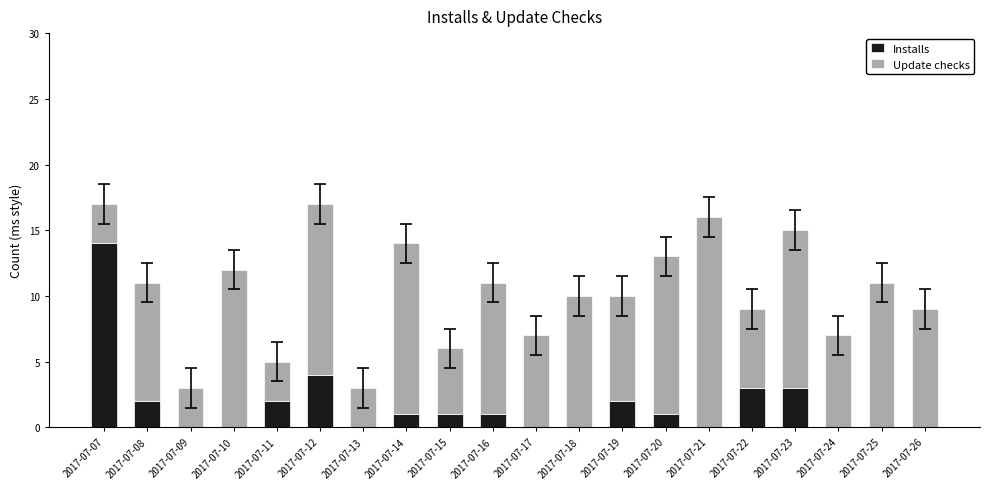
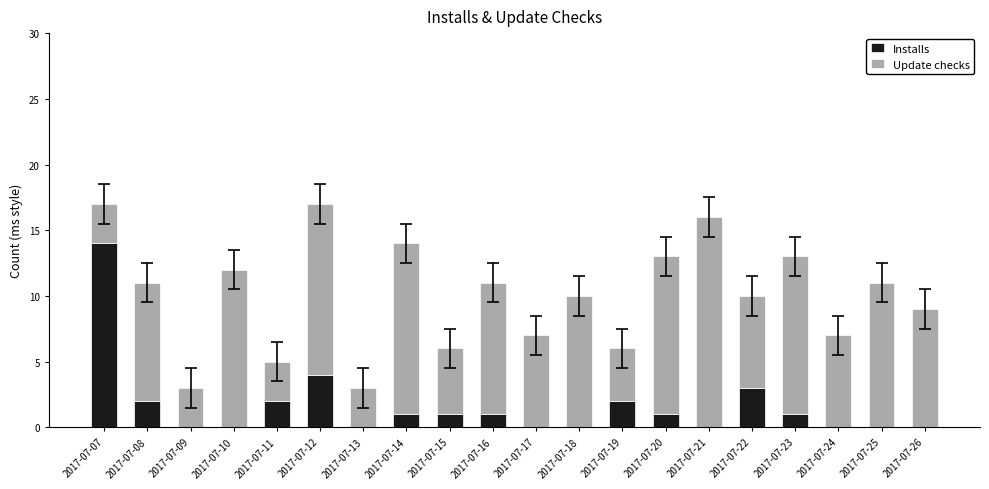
  {
    "Installs": {
      "2017-07-07": 14,
      "2017-07-08": 2,
      "2017-07-09": 0,
      "2017-07-10": 0,
      "2017-07-11": 2,
      "2017-07-12": 4,
      "2017-07-13": 0,
      "2017-07-14": 1,
      "2017-07-15": 1,
      "2017-07-16": 1,
      "2017-07-17": 0,
      "2017-07-18": 0,
      "2017-07-19": 2,
      "2017-07-20": 1,
      "2017-07-21": 0,
      "2017-07-22": 3,
-     "2017-07-23": 3,
+     "2017-07-23": 1,
      "2017-07-24": 0,
      "2017-07-25": 0,
      "2017-07-26": 0
    },
    "Update checks": {
      "2017-07-07": 3,
      "2017-07-08": 9,
      "2017-07-09": 3,
      "2017-07-10": 12,
      "2017-07-11": 3,
      "2017-07-12": 13,
      "2017-07-13": 3,
      "2017-07-14": 13,
      "2017-07-15": 5,
      "2017-07-16": 10,
      "2017-07-17": 7,
      "2017-07-18": 10,
-     "2017-07-19": 8,
+     "2017-07-19": 4,
      "2017-07-20": 12,
      "2017-07-21": 16,
-     "2017-07-22": 6,
+     "2017-07-22": 7,
      "2017-07-23": 12,
      "2017-07-24": 7,
      "2017-07-25": 11,
      "2017-07-26": 9
    }
  }
